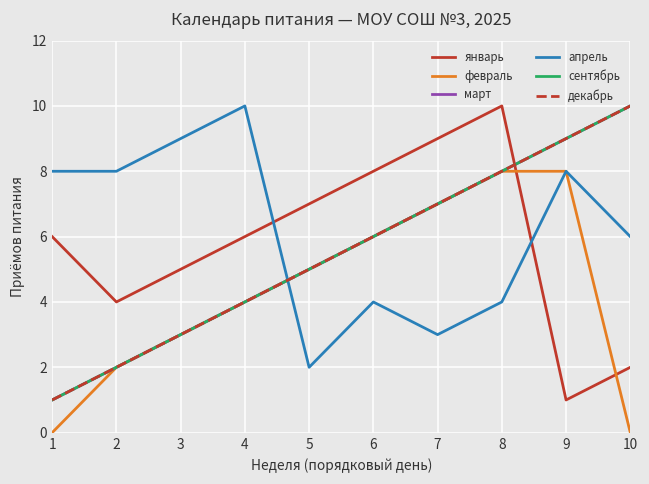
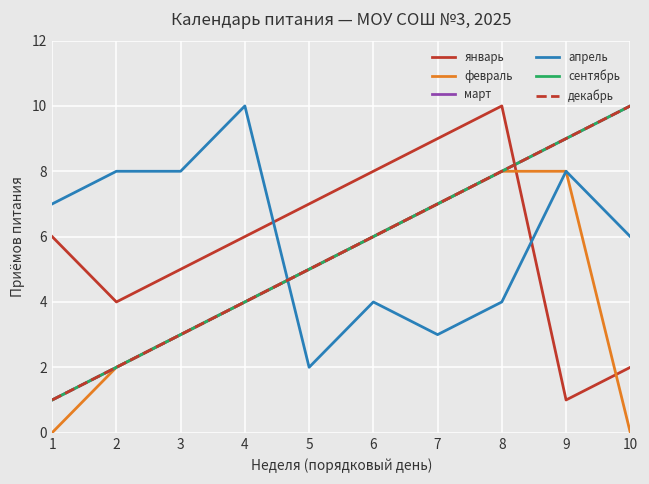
  {
    "февраль": {
      "1": 0,
      "10": 0
    },
    "апрель": {
-     "1": 8,
+     "1": 7,
      "2": 8,
-     "3": 9,
+     "3": 8,
      "4": 10,
      "5": 2,
      "6": 4,
      "7": 3,
      "8": 4,
      "10": 6
    }
  }
